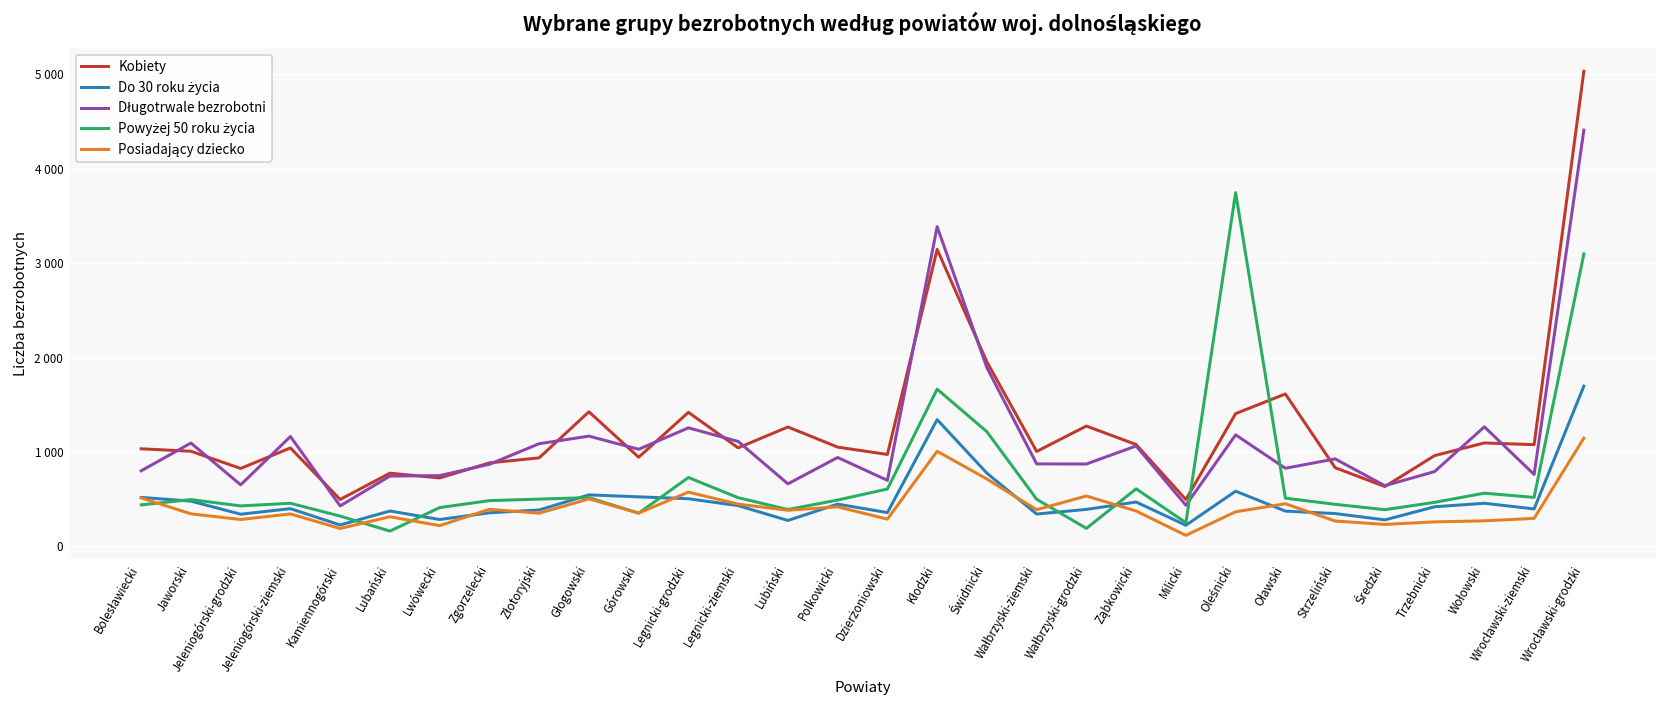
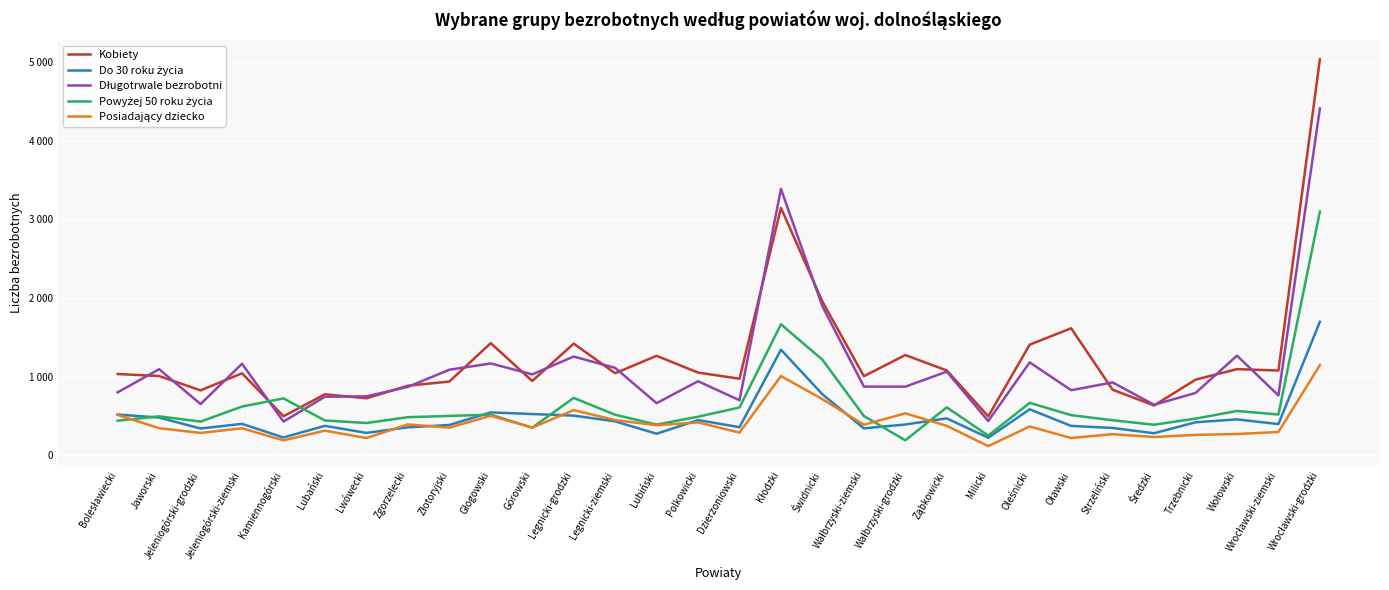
  {
    "Kobiety": {
      "Bolesławiecki": 1000,
      "Jaworski": 1000,
      "Jeleniogórski-grodzki": 800,
      "Jeleniogórski-ziemski": 1000,
      "Kamiennogórski": 500,
      "Złotoryjski": 900,
      "Głogowski": 1400,
      "Górowski": 900,
      "Legnicki-grodzki": 1400,
      "Legnicki-ziemski": 1000,
      "Lubiński": 1300,
      "Polkowicki": 1100,
      "Dzierżoniowski": 1000,
      "Kłodzki": 3100,
      "Świdnicki": 2000,
      "Wałbrzyski-ziemski": 1000,
      "Wałbrzyski-grodzki": 1300,
      "Milicki": 500,
      "Oleśnicki": 1400,
      "Oławski": 1600,
      "Strzeliński": 800,
      "Trzebnicki": 1000,
      "Wołowski": 1100,
      "Wrocławski-ziemski": 1100,
      "Wrocławski-grodzki": 5000
    },
    "Do 30 roku życia": {
      "Jeleniogórski-grodzki": 300,
      "Jeleniogórski-ziemski": 400,
      "Kamiennogórski": 200,
      "Lubański": 400,
      "Lwówecki": 300,
      "Zgorzelecki": 400,
      "Złotoryjski": 400,
      "Górowski": 500,
      "Legnicki-grodzki": 500,
      "Lubiński": 300,
      "Dzierżoniowski": 400,
      "Kłodzki": 1300,
      "Świdnicki": 800,
      "Wałbrzyski-ziemski": 300,
      "Wałbrzyski-grodzki": 400,
      "Ząbkowicki": 500,
      "Oleśnicki": 600,
      "Oławski": 400,
      "Strzeliński": 300,
      "Średzki": 300,
      "Trzebnicki": 400,
      "Wołowski": 500,
      "Wrocławski-ziemski": 400,
      "Wrocławski-grodzki": 1700
    },
    "Długotrwale bezrobotni": {
      "Bolesławiecki": 800,
      "Jaworski": 1100,
      "Jeleniogórski-grodzki": 700,
      "Jeleniogórski-ziemski": 1200,
      "Kamiennogórski": 400,
      "Złotoryjski": 1100,
      "Głogowski": 1200,
      "Górowski": 1000,
      "Legnicki-grodzki": 1300,
      "Legnicki-ziemski": 1100,
      "Lubiński": 700,
      "Polkowicki": 900,
      "Dzierżoniowski": 700,
      "Kłodzki": 3400,
      "Świdnicki": 1900,
      "Wałbrzyski-ziemski": 900,
      "Wałbrzyski-grodzki": 900,
      "Milicki": 400,
      "Oleśnicki": 1200,
      "Oławski": 800,
      "Strzeliński": 900,
      "Trzebnicki": 800,
      "Wołowski": 1300,
      "Wrocławski-ziemski": 800,
      "Wrocławski-grodzki": 4400
    },
    "Powyżej 50 roku życia": {
      "Bolesławiecki": 400,
      "Jeleniogórski-grodzki": 400,
-     "Jeleniogórski-ziemski": 500,
-     "Kamiennogórski": 300,
-     "Lubański": 200,
+     "Jeleniogórski-ziemski": 600,
+     "Kamiennogórski": 700,
+     "Lubański": 400,
      "Lwówecki": 400,
      "Zgorzelecki": 500,
      "Złotoryjski": 500,
      "Legnicki-grodzki": 700,
      "Legnicki-ziemski": 500,
      "Polkowicki": 500,
      "Dzierżoniowski": 600,
      "Kłodzki": 1700,
      "Świdnicki": 1200,
      "Wałbrzyski-ziemski": 500,
      "Wałbrzyski-grodzki": 200,
      "Ząbkowicki": 600,
-     "Oleśnicki": 3700,
+     "Oleśnicki": 700,
      "Oławski": 500,
      "Strzeliński": 400,
      "Średzki": 400,
      "Trzebnicki": 500,
      "Wołowski": 600,
      "Wrocławski-ziemski": 500,
      "Wrocławski-grodzki": 3100
    },
    "Posiadający dziecko": {
      "Jaworski": 300,
      "Jeleniogórski-grodzki": 300,
      "Jeleniogórski-ziemski": 300,
      "Kamiennogórski": 200,
      "Lubański": 300,
      "Lwówecki": 200,
      "Zgorzelecki": 400,
      "Złotoryjski": 400,
      "Legnicki-grodzki": 600,
      "Dzierżoniowski": 300,
      "Kłodzki": 1000,
      "Świdnicki": 700,
      "Wałbrzyski-ziemski": 400,
      "Wałbrzyski-grodzki": 500,
      "Ząbkowicki": 400,
      "Milicki": 100,
      "Oleśnicki": 400,
-     "Oławski": 500,
+     "Oławski": 200,
      "Strzeliński": 300,
      "Średzki": 200,
      "Trzebnicki": 300,
      "Wołowski": 300,
      "Wrocławski-ziemski": 300,
      "Wrocławski-grodzki": 1100
    }
  }
